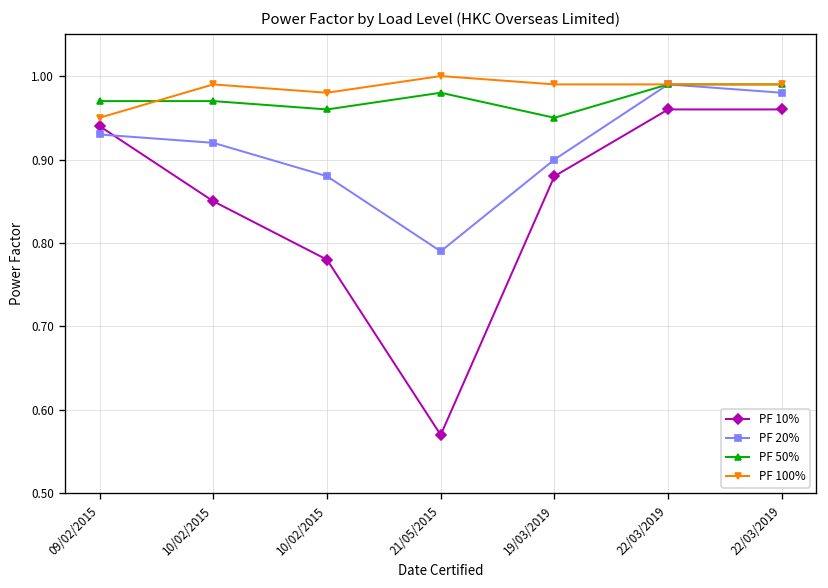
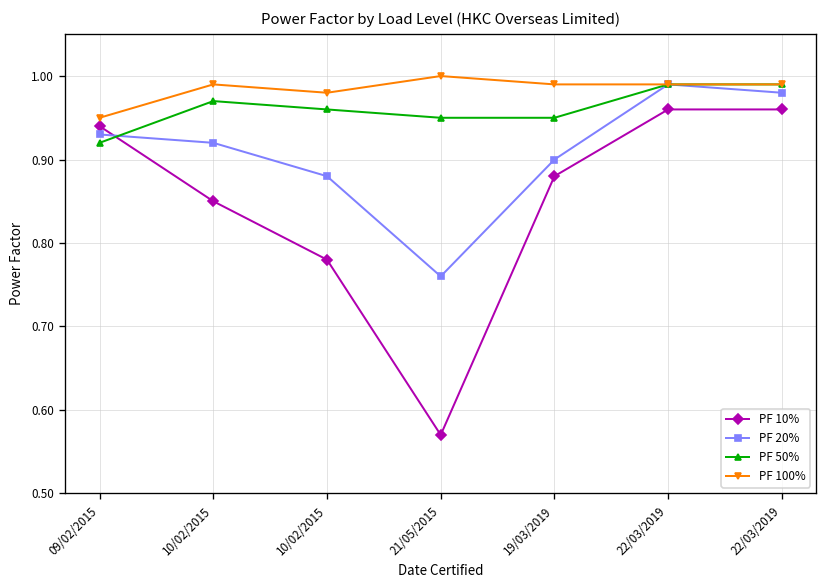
  {
    "PF 10%": {
      "09/02/2015": 0.94,
      "21/05/2015": 0.57,
      "19/03/2019": 0.88
    },
    "PF 20%": {
      "09/02/2015": 0.93,
-     "21/05/2015": 0.79,
+     "21/05/2015": 0.76,
      "19/03/2019": 0.90
    },
    "PF 50%": {
-     "09/02/2015": 0.97,
-     "21/05/2015": 0.98,
+     "09/02/2015": 0.92,
+     "21/05/2015": 0.95,
      "19/03/2019": 0.95
    },
    "PF 100%": {
      "09/02/2015": 0.95,
      "21/05/2015": 1.00,
      "19/03/2019": 0.99
    }
  }
